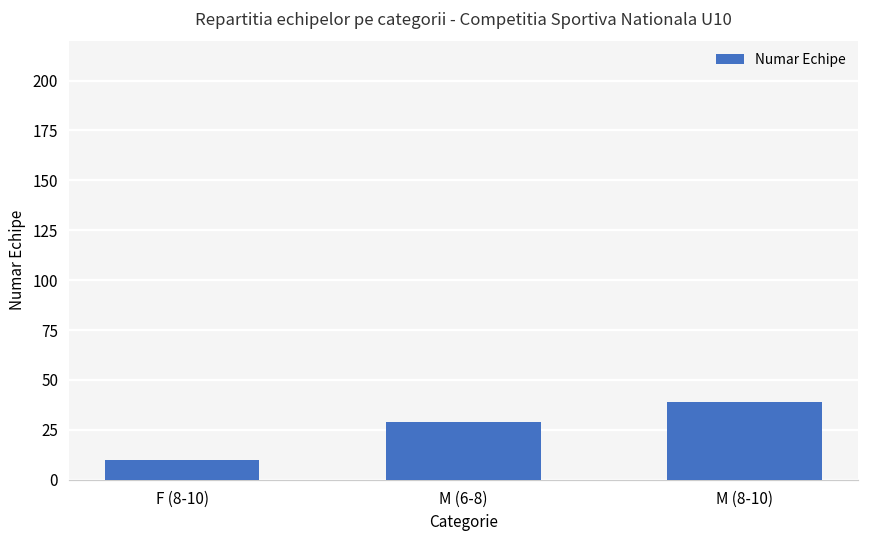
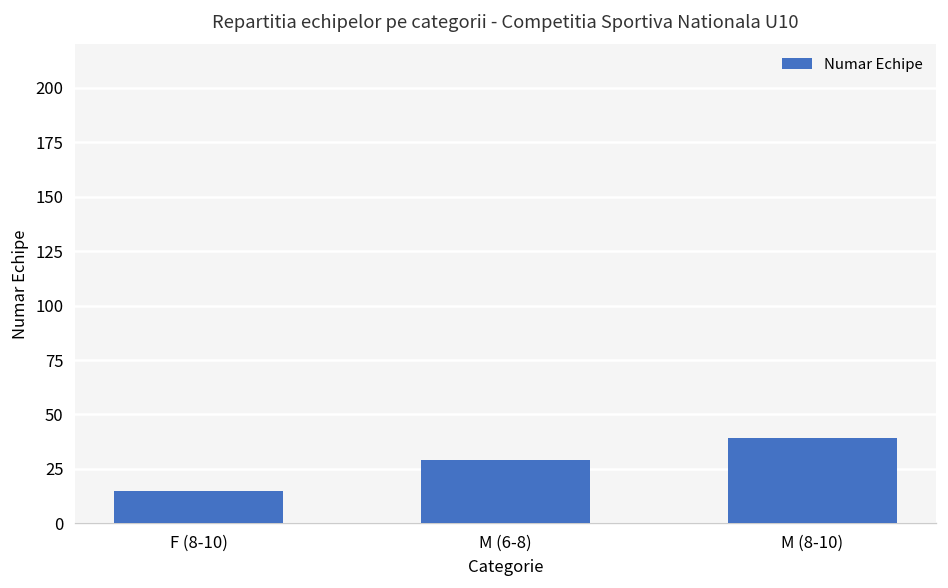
  {
-   "F (8-10)": 10,
+   "F (8-10)": 15,
    "M (6-8)": 29,
    "M (8-10)": 39
  }
